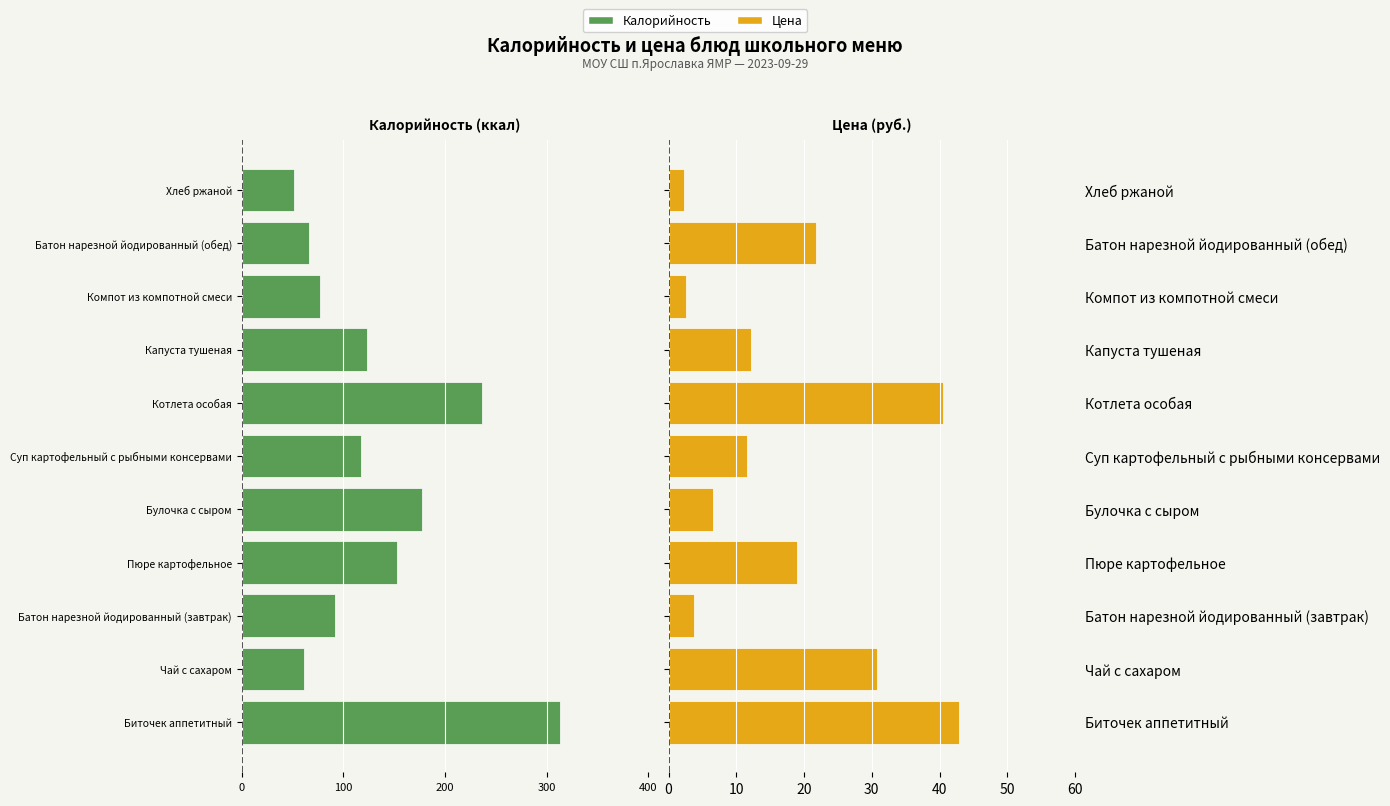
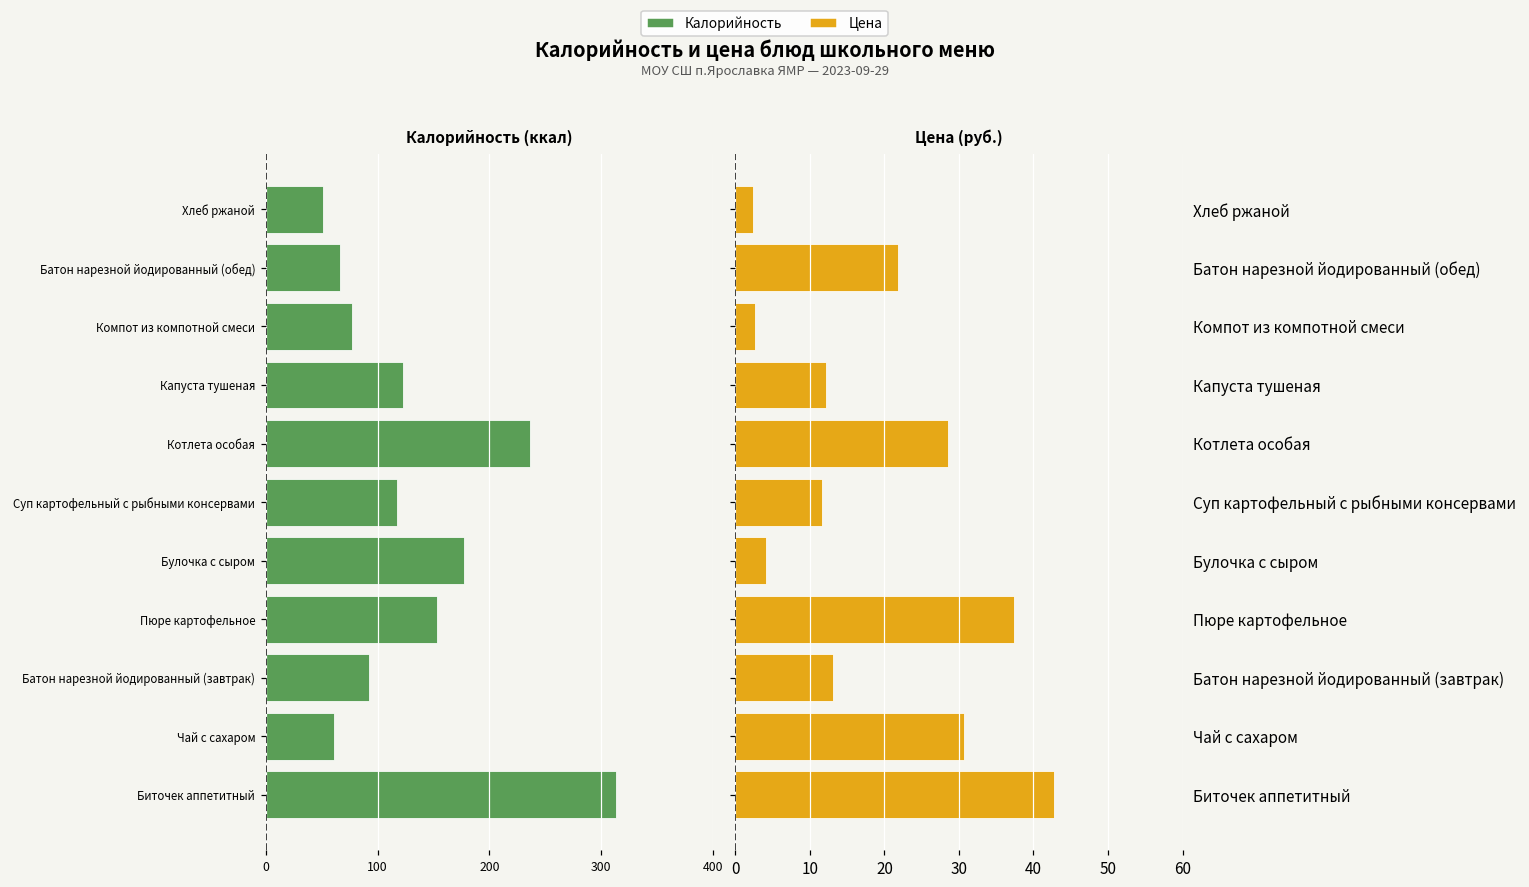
  {
    "Цена (руб.)": {
      "Хлеб ржаной": 2,
      "Батон нарезной йодированный (обед)": 22,
      "Компот из компотной смеси": 3,
      "Капуста тушеная": 12,
-     "Котлета особая": 40,
+     "Котлета особая": 29,
      "Суп картофельный с рыбными консервами": 12,
-     "Булочка с сыром": 7,
-     "Пюре картофельное": 19,
-     "Батон нарезной йодированный (завтрак)": 4,
+     "Булочка с сыром": 4,
+     "Пюре картофельное": 37,
+     "Батон нарезной йодированный (завтрак)": 13,
      "Чай с сахаром": 31,
      "Биточек аппетитный": 43
    }
  }
